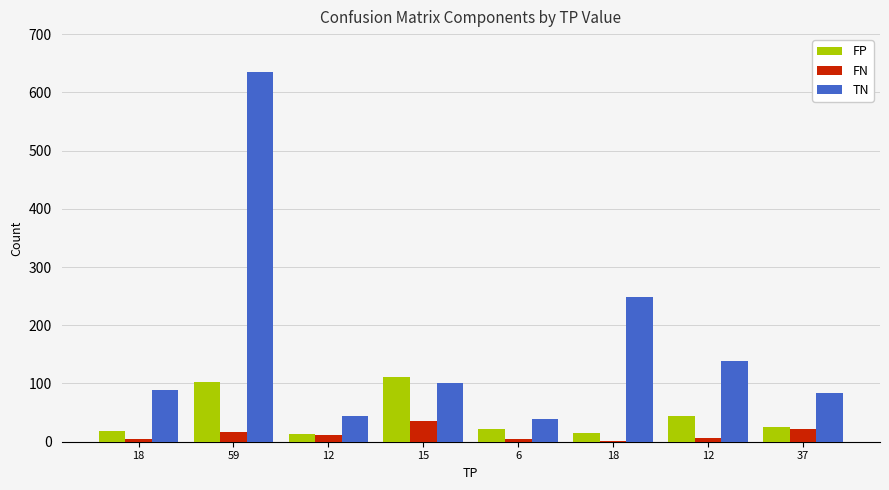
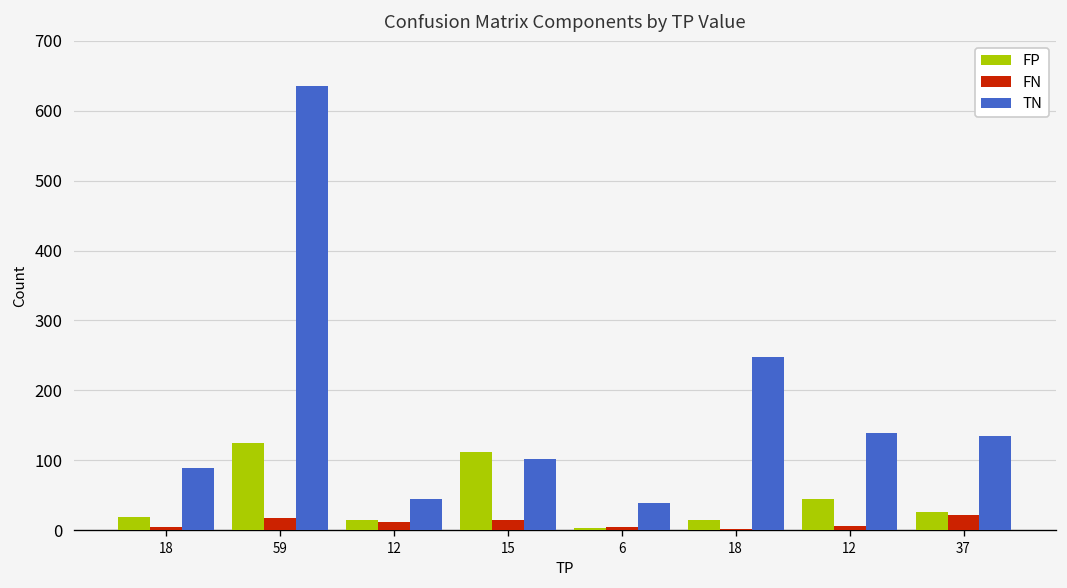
  {
    "FP": {
-     "59": 100,
+     "59": 120,
      "15": 110,
-     "6": 20,
+     "6": 0,
      "37": 30
    },
    "FN": {
      "59": 20,
-     "15": 40,
+     "15": 20,
      "6": 10,
      "37": 20
    },
    "TN": {
      "59": 640,
      "15": 100,
      "6": 40,
-     "37": 80
+     "37": 140
    }
  }
